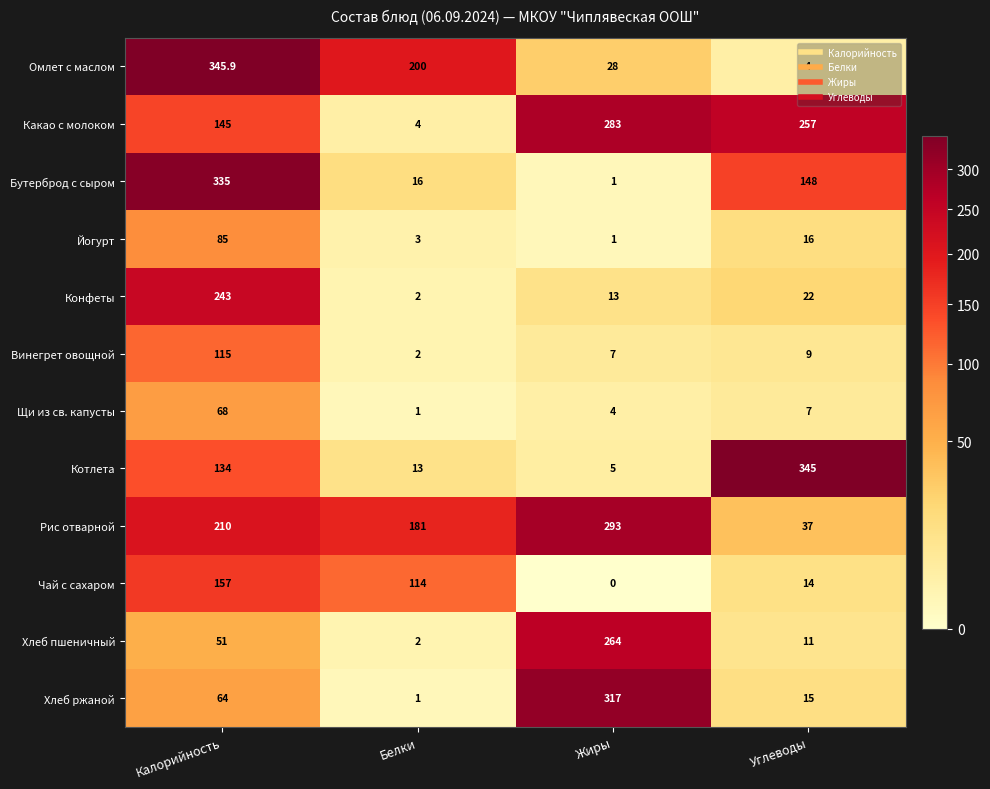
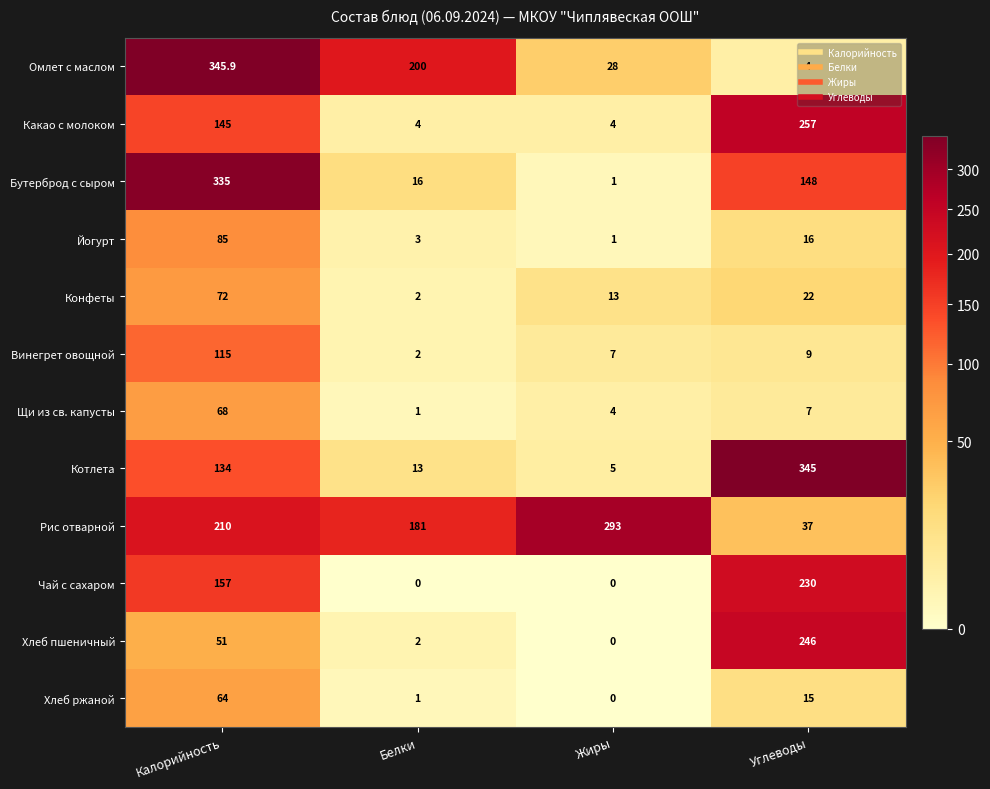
  {
    "Омлет с маслом": {
      "Калорийность": 345.9,
      "Белки": 200,
      "Жиры": 28
    },
    "Какао с молоком": {
      "Калорийность": 145,
      "Белки": 4,
-     "Жиры": 283,
+     "Жиры": 4,
      "Углеводы": 257
    },
    "Бутерброд с сыром": {
      "Калорийность": 335,
      "Белки": 16,
      "Жиры": 1,
      "Углеводы": 148
    },
    "Йогурт": {
      "Калорийность": 85,
      "Белки": 3,
      "Жиры": 1,
      "Углеводы": 16
    },
    "Конфеты": {
-     "Калорийность": 243,
+     "Калорийность": 72,
      "Белки": 2,
      "Жиры": 13,
      "Углеводы": 22
    },
    "Винегрет овощной": {
      "Калорийность": 115,
      "Белки": 2,
      "Жиры": 7,
      "Углеводы": 9
    },
    "Щи из св. капусты": {
      "Калорийность": 68,
      "Белки": 1,
      "Жиры": 4,
      "Углеводы": 7
    },
    "Котлета": {
      "Калорийность": 134,
      "Белки": 13,
      "Жиры": 5,
      "Углеводы": 345
    },
    "Рис отварной": {
      "Калорийность": 210,
      "Белки": 181,
      "Жиры": 293,
      "Углеводы": 37
    },
    "Чай с сахаром": {
      "Калорийность": 157,
-     "Белки": 114,
+     "Белки": 0,
      "Жиры": 0,
-     "Углеводы": 14
+     "Углеводы": 230
    },
    "Хлеб пшеничный": {
      "Калорийность": 51,
      "Белки": 2,
-     "Жиры": 264,
-     "Углеводы": 11
+     "Жиры": 0,
+     "Углеводы": 246
    },
    "Хлеб ржаной": {
      "Калорийность": 64,
      "Белки": 1,
-     "Жиры": 317,
+     "Жиры": 0,
      "Углеводы": 15
    }
  }
